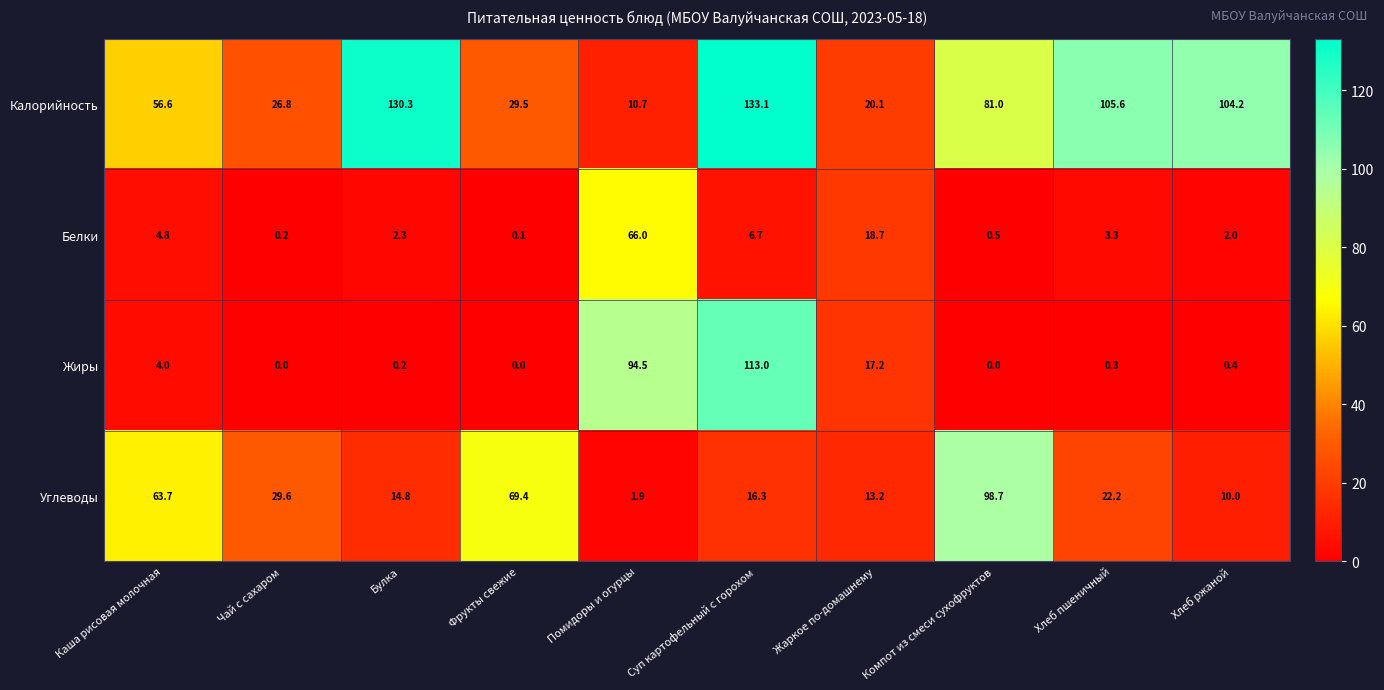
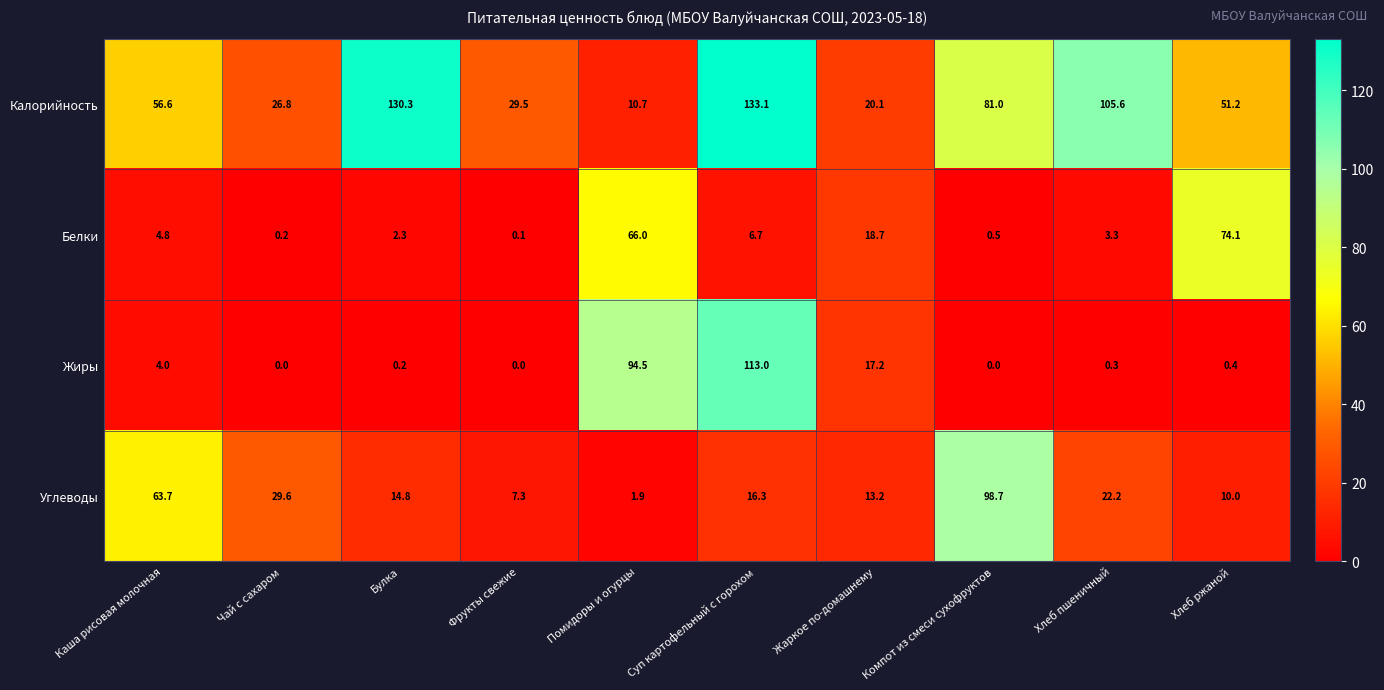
  {
    "Калорийность": {
      "Каша рисовая молочная": 56.6,
      "Чай с сахаром": 26.8,
      "Булка": 130.3,
      "Фрукты свежие": 29.5,
      "Помидоры и огурцы": 10.7,
      "Суп картофельный с горохом": 133.1,
      "Жаркое по-домашнему": 20.1,
      "Компот из смеси сухофруктов": 81.0,
      "Хлеб пшеничный": 105.6,
-     "Хлеб ржаной": 104.2
+     "Хлеб ржаной": 51.2
    },
    "Белки": {
      "Каша рисовая молочная": 4.8,
      "Чай с сахаром": 0.2,
      "Булка": 2.3,
      "Фрукты свежие": 0.1,
      "Помидоры и огурцы": 66.0,
      "Суп картофельный с горохом": 6.7,
      "Жаркое по-домашнему": 18.7,
      "Компот из смеси сухофруктов": 0.5,
      "Хлеб пшеничный": 3.3,
-     "Хлеб ржаной": 2.0
+     "Хлеб ржаной": 74.1
    },
    "Жиры": {
      "Каша рисовая молочная": 4.0,
      "Чай с сахаром": 0.0,
      "Булка": 0.2,
      "Фрукты свежие": 0.0,
      "Помидоры и огурцы": 94.5,
      "Суп картофельный с горохом": 113.0,
      "Жаркое по-домашнему": 17.2,
      "Компот из смеси сухофруктов": 0.0,
      "Хлеб пшеничный": 0.3,
      "Хлеб ржаной": 0.4
    },
    "Углеводы": {
      "Каша рисовая молочная": 63.7,
      "Чай с сахаром": 29.6,
      "Булка": 14.8,
-     "Фрукты свежие": 69.4,
+     "Фрукты свежие": 7.3,
      "Помидоры и огурцы": 1.9,
      "Суп картофельный с горохом": 16.3,
      "Жаркое по-домашнему": 13.2,
      "Компот из смеси сухофруктов": 98.7,
      "Хлеб пшеничный": 22.2,
      "Хлеб ржаной": 10.0
    }
  }
